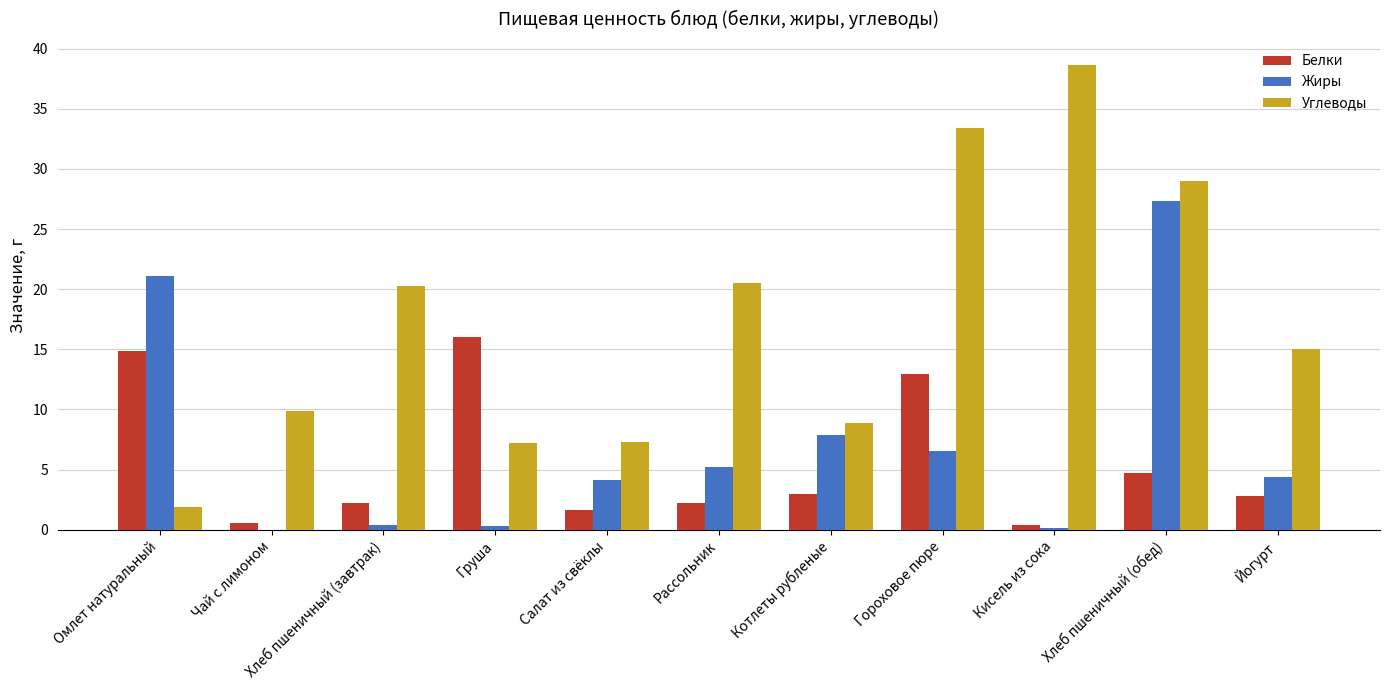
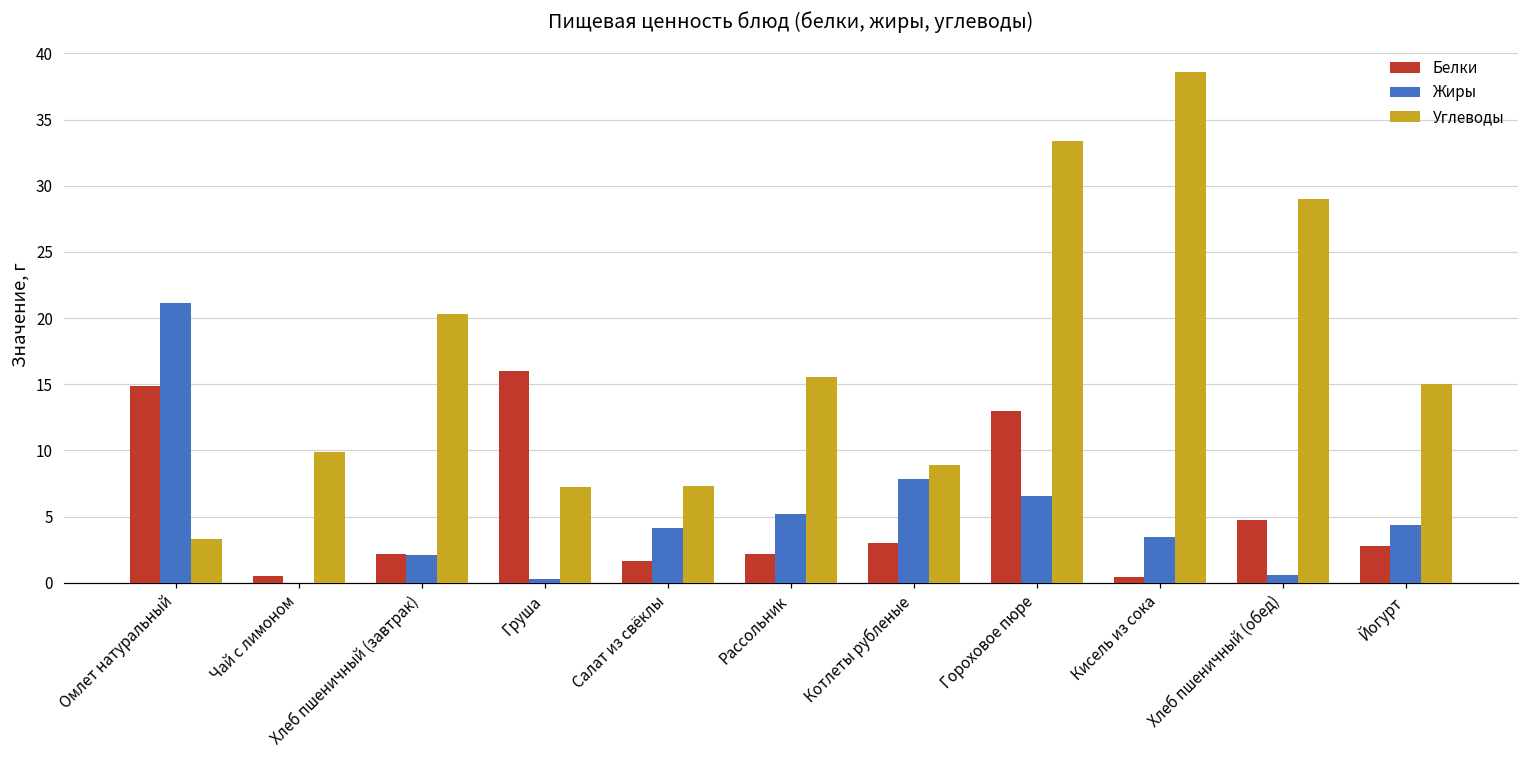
  {
    "Белки": {
      "Омлет натуральный": 14.9,
      "Чай с лимоном": 0.5,
      "Хлеб пшеничный (завтрак)": 2.2,
      "Груша": 16.0,
      "Салат из свёклы": 1.6,
      "Рассольник": 2.2,
      "Котлеты рубленые": 3.0,
      "Гороховое пюре": 13.0,
      "Кисель из сока": 0.4,
      "Хлеб пшеничный (обед)": 4.7,
      "Йогурт": 2.8
    },
    "Жиры": {
      "Омлет натуральный": 21.1,
      "Чай с лимоном": 0.0,
-     "Хлеб пшеничный (завтрак)": 0.4,
+     "Хлеб пшеничный (завтрак)": 2.1,
      "Груша": 0.3,
      "Салат из свёклы": 4.1,
      "Рассольник": 5.2,
      "Котлеты рубленые": 7.8,
      "Гороховое пюре": 6.5,
-     "Кисель из сока": 0.1,
-     "Хлеб пшеничный (обед)": 27.3,
+     "Кисель из сока": 3.4,
+     "Хлеб пшеничный (обед)": 0.6,
      "Йогурт": 4.4
    },
    "Углеводы": {
-     "Омлет натуральный": 1.9,
+     "Омлет натуральный": 3.3,
      "Чай с лимоном": 9.9,
      "Хлеб пшеничный (завтрак)": 20.3,
      "Груша": 7.2,
      "Салат из свёклы": 7.3,
-     "Рассольник": 20.5,
+     "Рассольник": 15.6,
      "Котлеты рубленые": 8.9,
      "Гороховое пюре": 33.4,
      "Кисель из сока": 38.6,
      "Хлеб пшеничный (обед)": 29.0,
      "Йогурт": 15.0
    }
  }
